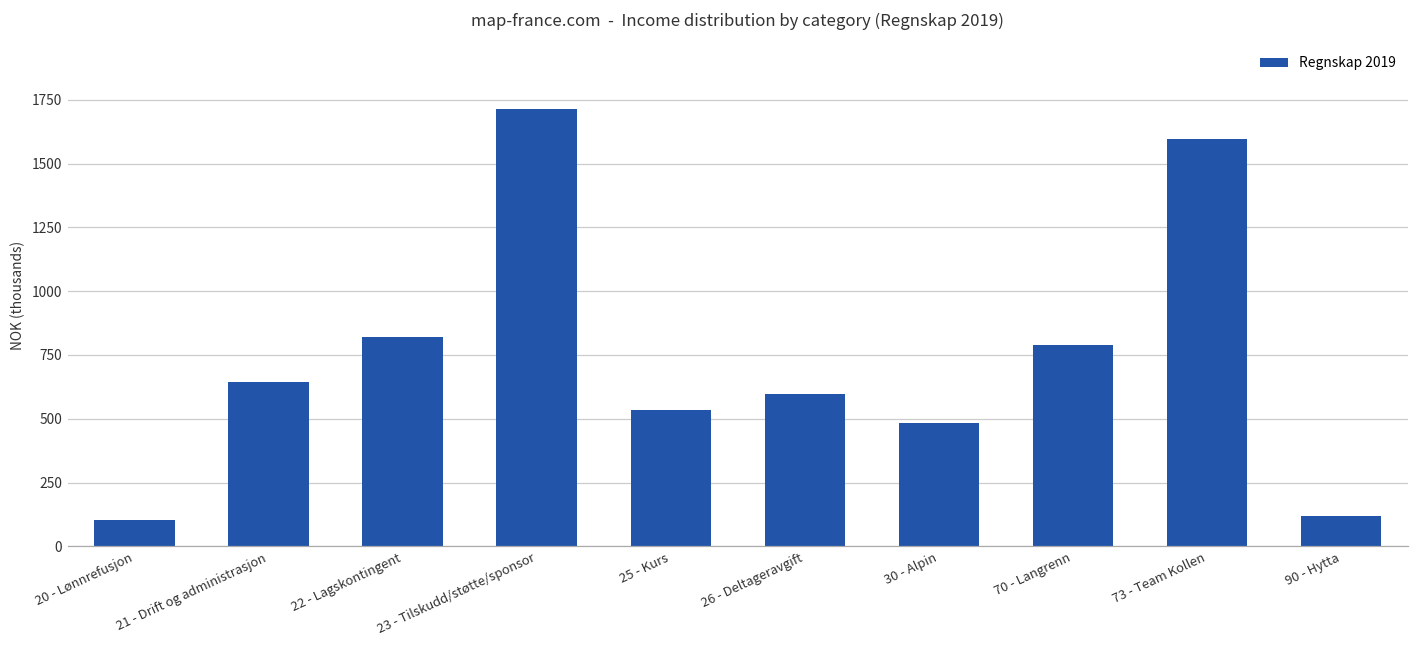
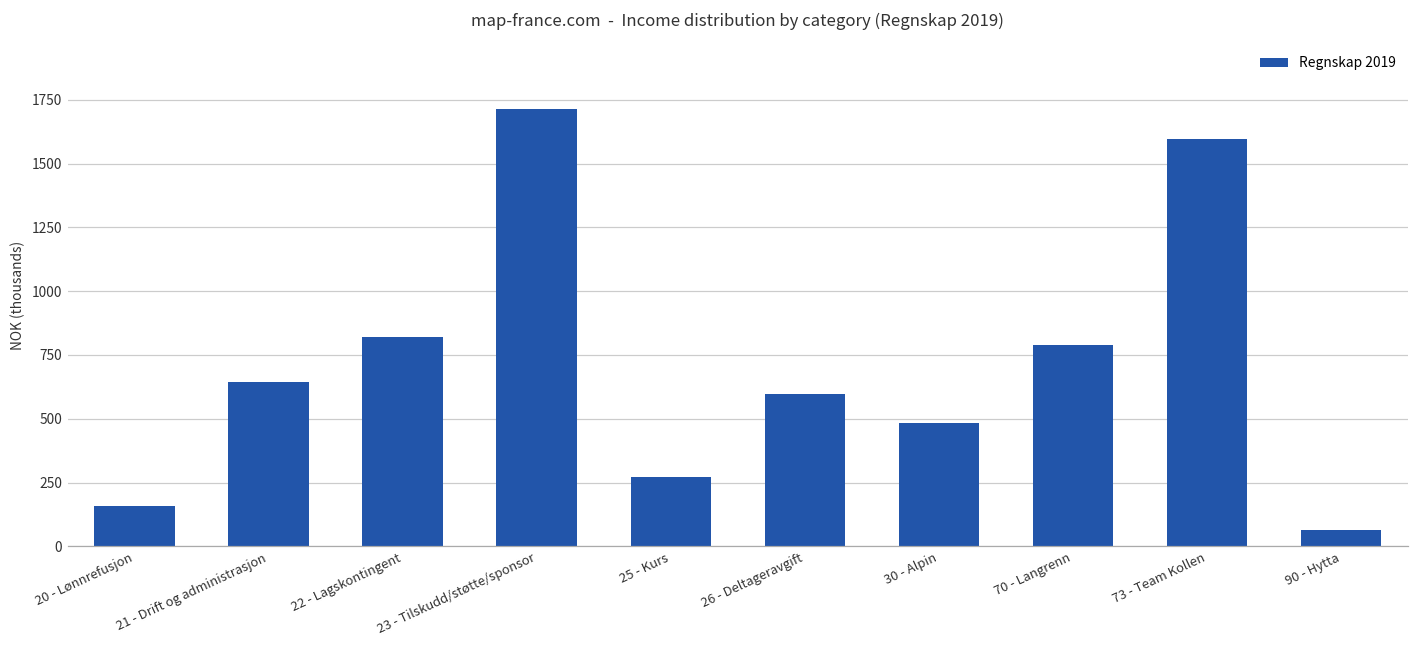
  {
-   "20 - Lønnrefusjon": 110,
+   "20 - Lønnrefusjon": 160,
    "21 - Drift og administrasjon": 640,
    "22 - Lagskontingent": 820,
    "23 - Tilskudd/støtte/sponsor": 1710,
-   "25 - Kurs": 530,
+   "25 - Kurs": 270,
    "26 - Deltageravgift": 600,
    "30 - Alpin": 480,
    "70 - Langrenn": 790,
    "73 - Team Kollen": 1600,
-   "90 - Hytta": 120
+   "90 - Hytta": 60
  }
